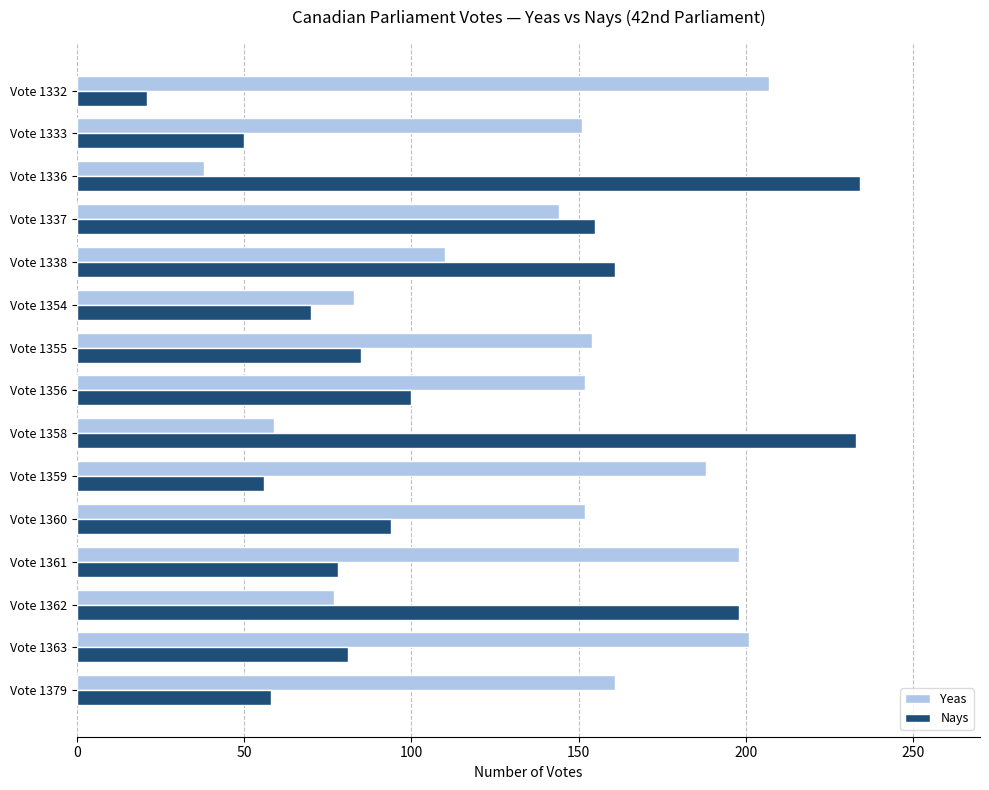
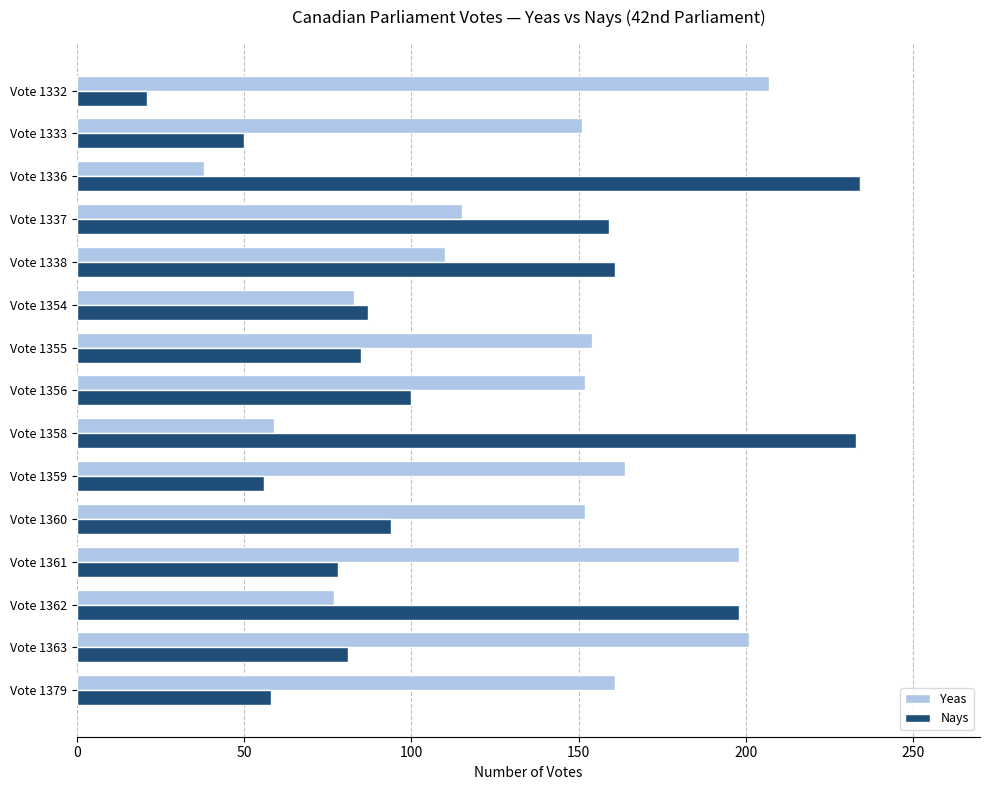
  {
    "Yeas": {
      "Vote 1332": 207,
      "Vote 1333": 151,
      "Vote 1336": 38,
-     "Vote 1337": 144,
+     "Vote 1337": 115,
      "Vote 1338": 110,
      "Vote 1354": 83,
      "Vote 1355": 154,
      "Vote 1356": 152,
      "Vote 1358": 59,
-     "Vote 1359": 188,
+     "Vote 1359": 164,
      "Vote 1360": 152,
      "Vote 1361": 198,
      "Vote 1362": 77,
      "Vote 1363": 201,
      "Vote 1379": 161
    },
    "Nays": {
      "Vote 1332": 21,
      "Vote 1333": 50,
      "Vote 1336": 234,
-     "Vote 1337": 155,
+     "Vote 1337": 159,
      "Vote 1338": 161,
-     "Vote 1354": 70,
+     "Vote 1354": 87,
      "Vote 1355": 85,
      "Vote 1356": 100,
      "Vote 1358": 233,
      "Vote 1359": 56,
      "Vote 1360": 94,
      "Vote 1361": 78,
      "Vote 1362": 198,
      "Vote 1363": 81,
      "Vote 1379": 58
    }
  }
